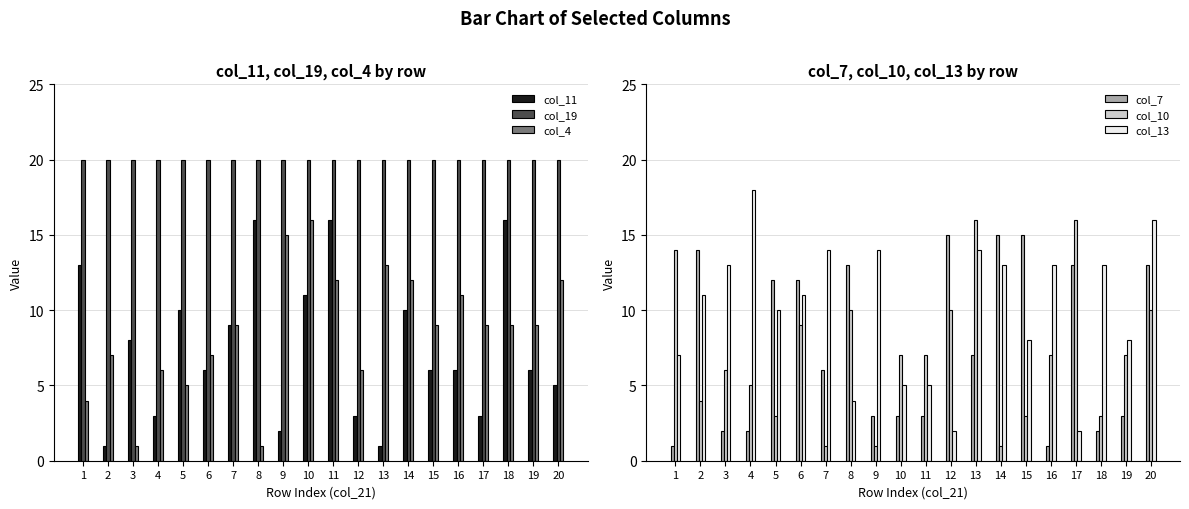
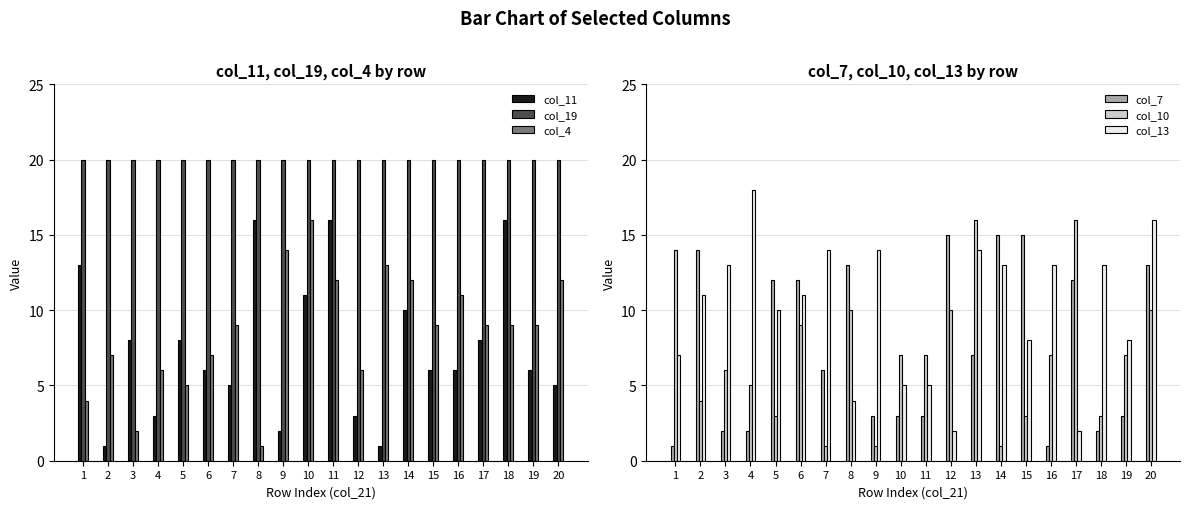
  {
    "col_11, col_19, col_4 by row": {
      "col_11": {
        "1": 13,
        "2": 1,
        "3": 8,
        "4": 3,
-       "5": 10,
+       "5": 8,
        "6": 6,
-       "7": 9,
+       "7": 5,
        "8": 16,
        "9": 2,
        "10": 11,
        "11": 16,
        "12": 3,
        "13": 1,
        "14": 10,
        "15": 6,
        "16": 6,
-       "17": 3,
+       "17": 8,
        "18": 16,
        "19": 6,
        "20": 5
      },
      "col_19": {
        "1": 20,
        "2": 20,
        "3": 20,
        "4": 20,
        "5": 20,
        "6": 20,
        "7": 20,
        "8": 20,
        "9": 20,
        "10": 20,
        "11": 20,
        "12": 20,
        "13": 20,
        "14": 20,
        "15": 20,
        "16": 20,
        "17": 20,
        "18": 20,
        "19": 20,
        "20": 20
      },
      "col_4": {
        "1": 4,
        "2": 7,
-       "3": 1,
+       "3": 2,
        "4": 6,
        "5": 5,
        "6": 7,
        "7": 9,
        "8": 1,
-       "9": 15,
+       "9": 14,
        "10": 16,
        "11": 12,
        "12": 6,
        "13": 13,
        "14": 12,
        "15": 9,
        "16": 11,
        "17": 9,
        "18": 9,
        "19": 9,
        "20": 12
      }
    },
    "col_7, col_10, col_13 by row": {
      "col_7": {
        "1": 1,
        "2": 14,
        "3": 2,
        "4": 2,
        "5": 12,
        "6": 12,
        "7": 6,
        "8": 13,
        "9": 3,
        "10": 3,
        "11": 3,
        "12": 15,
        "13": 7,
        "14": 15,
        "15": 15,
        "16": 1,
-       "17": 13,
+       "17": 12,
        "18": 2,
        "19": 3,
        "20": 13
      }
    }
  }
